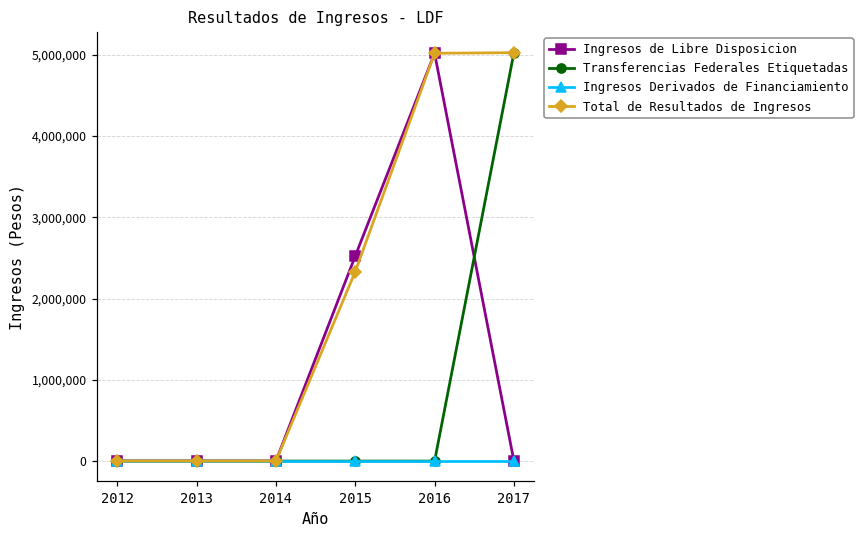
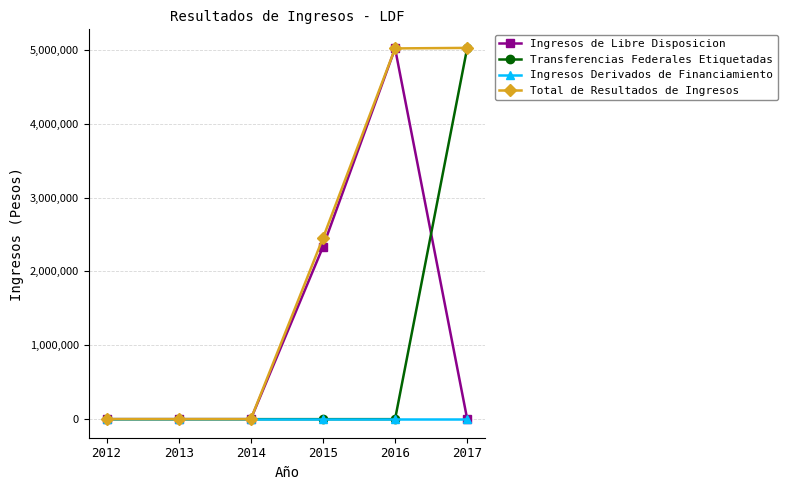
  {
    "Ingresos de Libre Disposicion": {
-     "2015": "2,500,000"
+     "2015": "2,300,000"
    },
    "Total de Resultados de Ingresos": {
-     "2015": "2,300,000"
+     "2015": "2,500,000"
    }
  }
